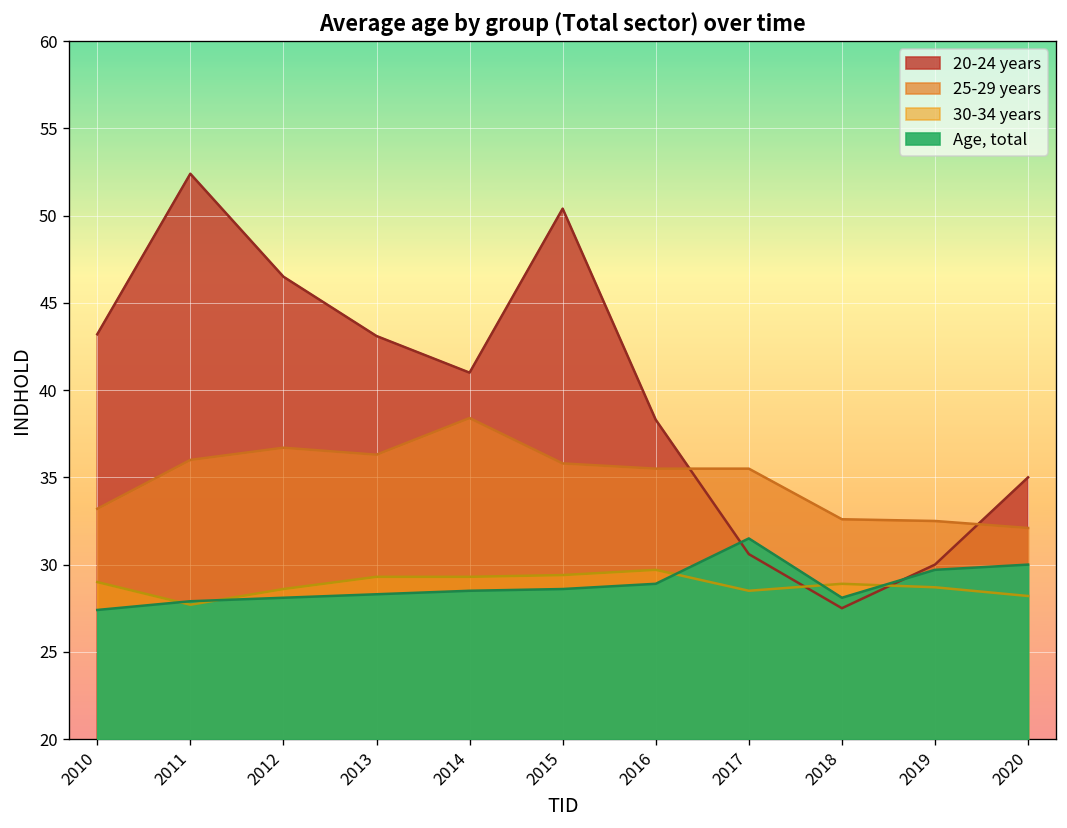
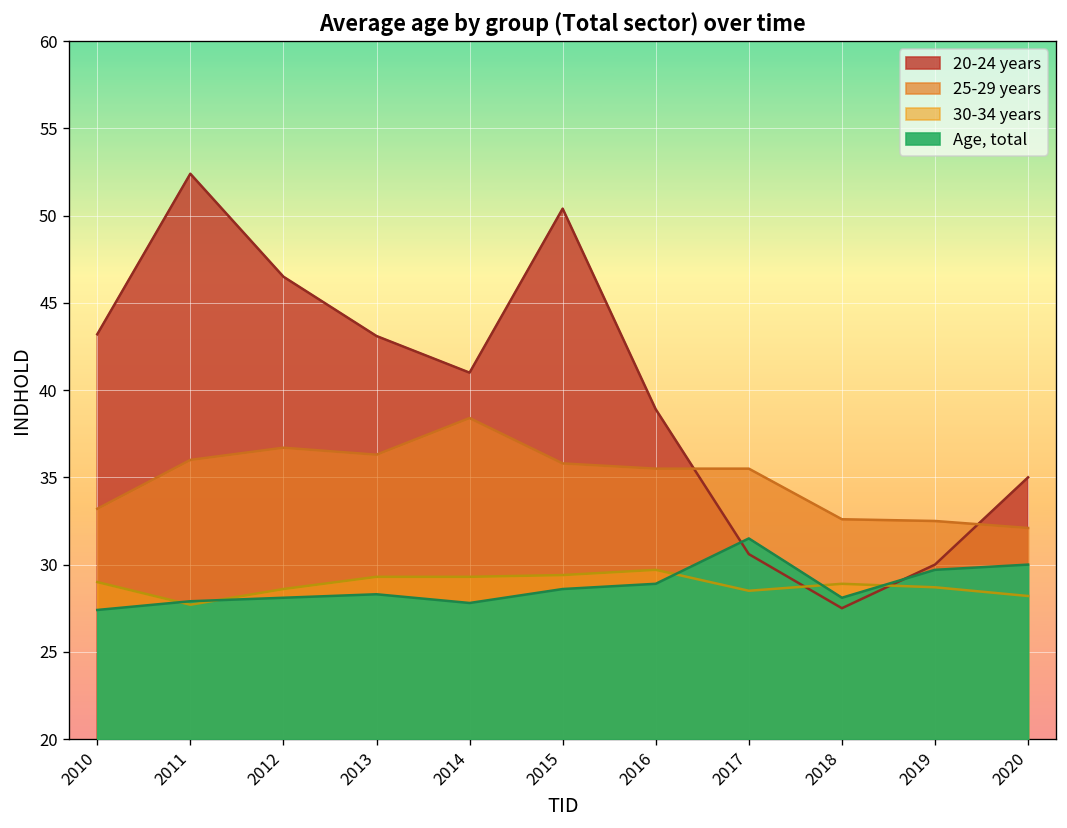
  {
    "20-24 years": {
      "2010": 43.2,
      "2011": 52.4,
      "2012": 46.5,
      "2013": 43.1,
      "2014": 41.0,
      "2015": 50.4,
-     "2016": 38.3,
+     "2016": 38.9,
      "2017": 30.6,
      "2018": 27.5,
      "2019": 30.0,
      "2020": 35.0
    },
    "Age, total": {
      "2010": 27.4,
      "2011": 27.9,
      "2012": 28.1,
      "2013": 28.3,
-     "2014": 28.5,
+     "2014": 27.8,
      "2015": 28.6,
      "2016": 28.9,
      "2017": 31.5,
      "2018": 28.1,
      "2019": 29.7,
      "2020": 30.0
    }
  }
